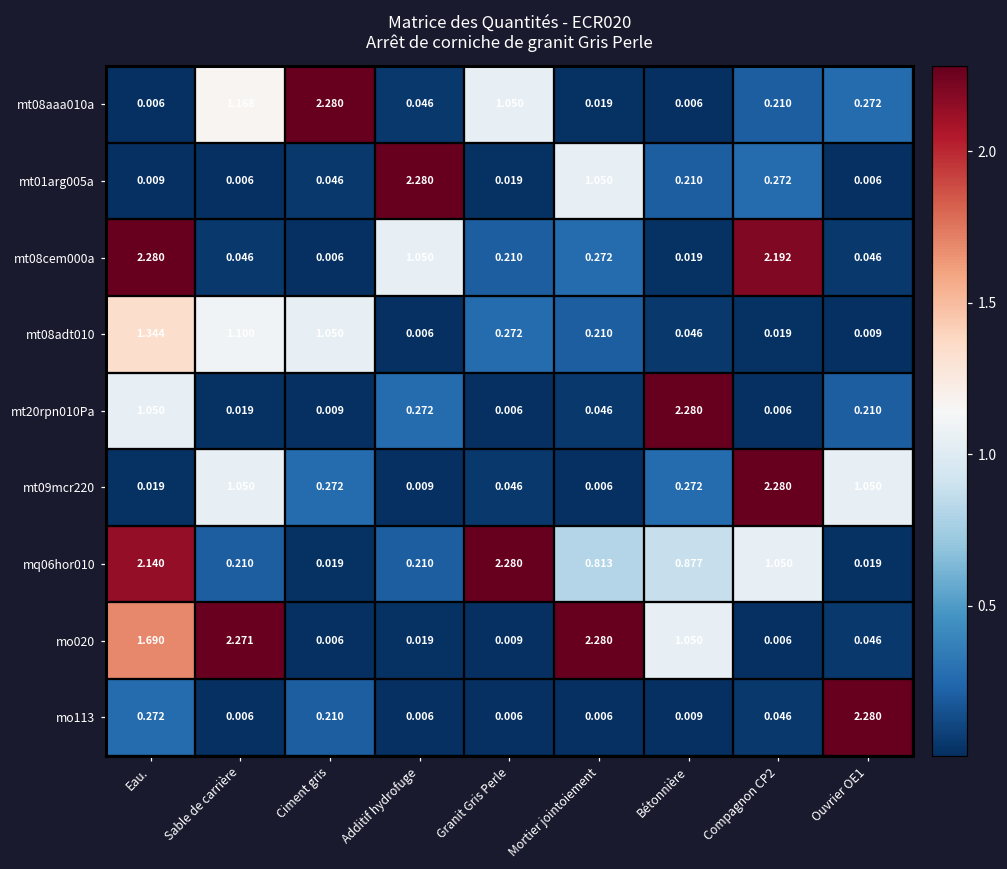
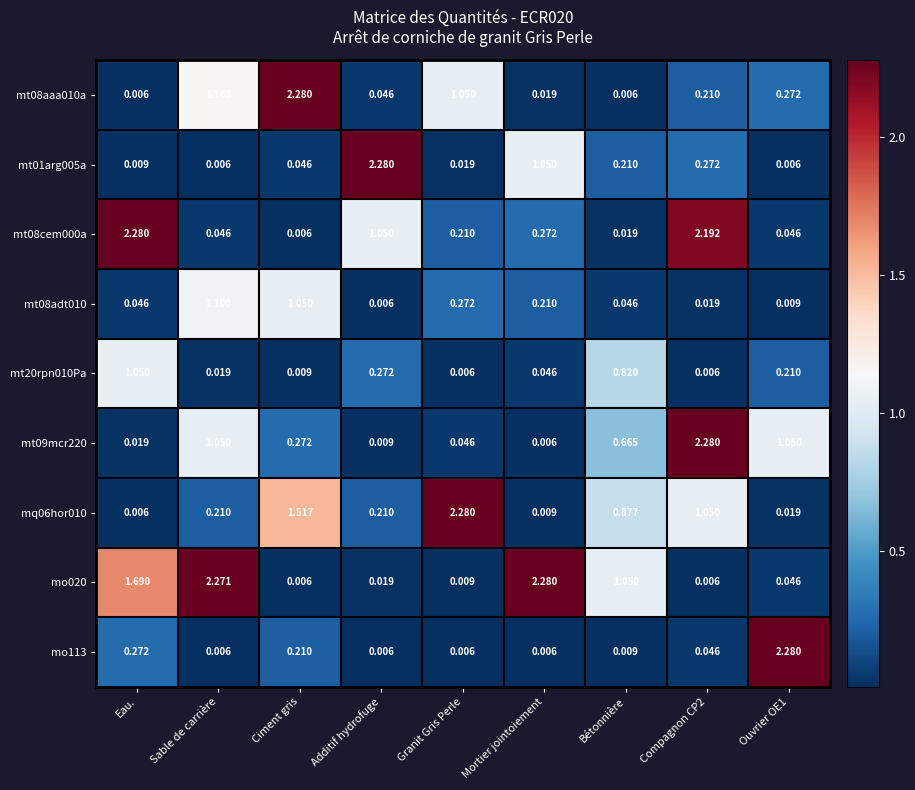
  {
    "mt08aaa010a": {
      "Eau.": 0.006,
      "Ciment gris": 2.280,
      "Additif hydrofuge": 0.046,
      "Mortier jointoiement": 0.019,
      "Bétonnière": 0.006,
      "Compagnon CP2": 0.210,
      "Ouvrier OE1": 0.272
    },
    "mt01arg005a": {
      "Eau.": 0.009,
      "Sable de carrière": 0.006,
      "Ciment gris": 0.046,
      "Additif hydrofuge": 2.280,
      "Granit Gris Perle": 0.019,
      "Bétonnière": 0.210,
      "Compagnon CP2": 0.272,
      "Ouvrier OE1": 0.006
    },
    "mt08cem000a": {
      "Eau.": 2.280,
      "Sable de carrière": 0.046,
      "Ciment gris": 0.006,
      "Granit Gris Perle": 0.210,
      "Mortier jointoiement": 0.272,
      "Bétonnière": 0.019,
      "Compagnon CP2": 2.192,
      "Ouvrier OE1": 0.046
    },
    "mt08adt010": {
-     "Eau.": 1.344,
+     "Eau.": 0.046,
      "Additif hydrofuge": 0.006,
      "Granit Gris Perle": 0.272,
      "Mortier jointoiement": 0.210,
      "Bétonnière": 0.046,
      "Compagnon CP2": 0.019,
      "Ouvrier OE1": 0.009
    },
    "mt20rpn010Pa": {
      "Sable de carrière": 0.019,
      "Ciment gris": 0.009,
      "Additif hydrofuge": 0.272,
      "Granit Gris Perle": 0.006,
      "Mortier jointoiement": 0.046,
-     "Bétonnière": 2.280,
+     "Bétonnière": 0.820,
      "Compagnon CP2": 0.006,
      "Ouvrier OE1": 0.210
    },
    "mt09mcr220": {
      "Eau.": 0.019,
      "Ciment gris": 0.272,
      "Additif hydrofuge": 0.009,
      "Granit Gris Perle": 0.046,
      "Mortier jointoiement": 0.006,
-     "Bétonnière": 0.272,
+     "Bétonnière": 0.665,
      "Compagnon CP2": 2.280
    },
    "mq06hor010": {
-     "Eau.": 2.140,
+     "Eau.": 0.006,
      "Sable de carrière": 0.210,
-     "Ciment gris": 0.019,
+     "Ciment gris": 1.517,
      "Additif hydrofuge": 0.210,
      "Granit Gris Perle": 2.280,
-     "Mortier jointoiement": 0.813,
+     "Mortier jointoiement": 0.009,
      "Bétonnière": 0.877,
      "Ouvrier OE1": 0.019
    },
    "mo020": {
      "Eau.": 1.690,
      "Sable de carrière": 2.271,
      "Ciment gris": 0.006,
      "Additif hydrofuge": 0.019,
      "Granit Gris Perle": 0.009,
      "Mortier jointoiement": 2.280,
      "Compagnon CP2": 0.006,
      "Ouvrier OE1": 0.046
    },
    "mo113": {
      "Eau.": 0.272,
      "Sable de carrière": 0.006,
      "Ciment gris": 0.210,
      "Additif hydrofuge": 0.006,
      "Granit Gris Perle": 0.006,
      "Mortier jointoiement": 0.006,
      "Bétonnière": 0.009,
      "Compagnon CP2": 0.046,
      "Ouvrier OE1": 2.280
    }
  }
